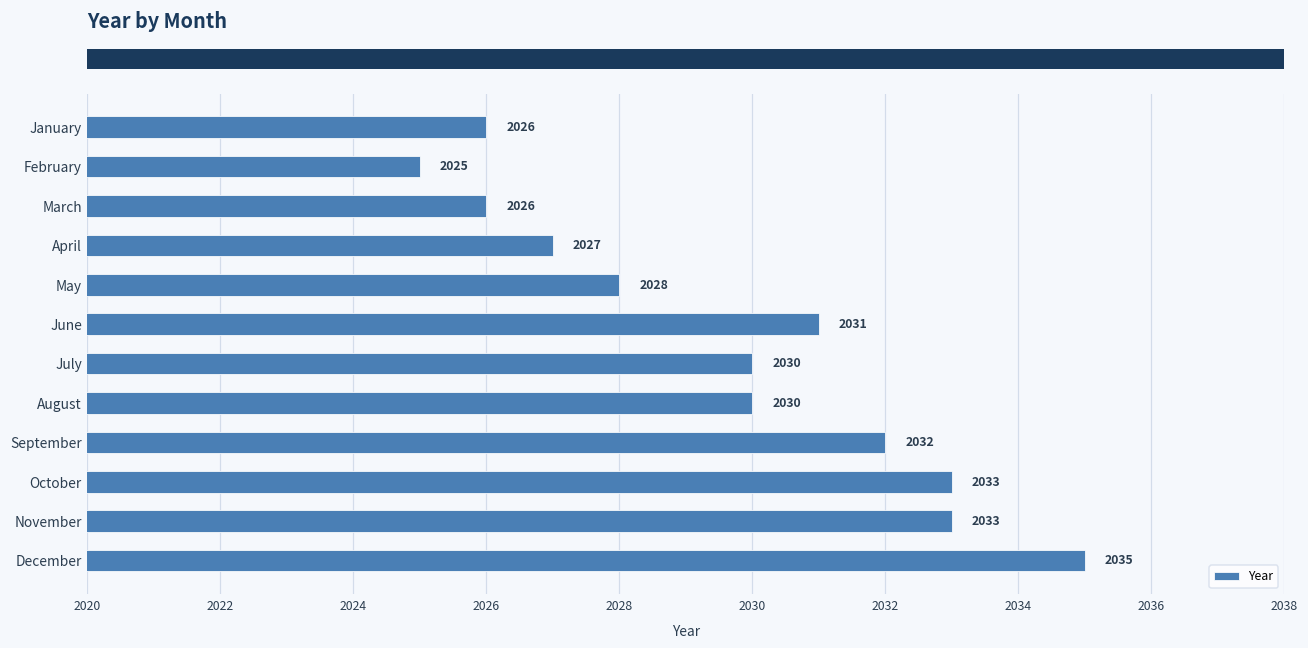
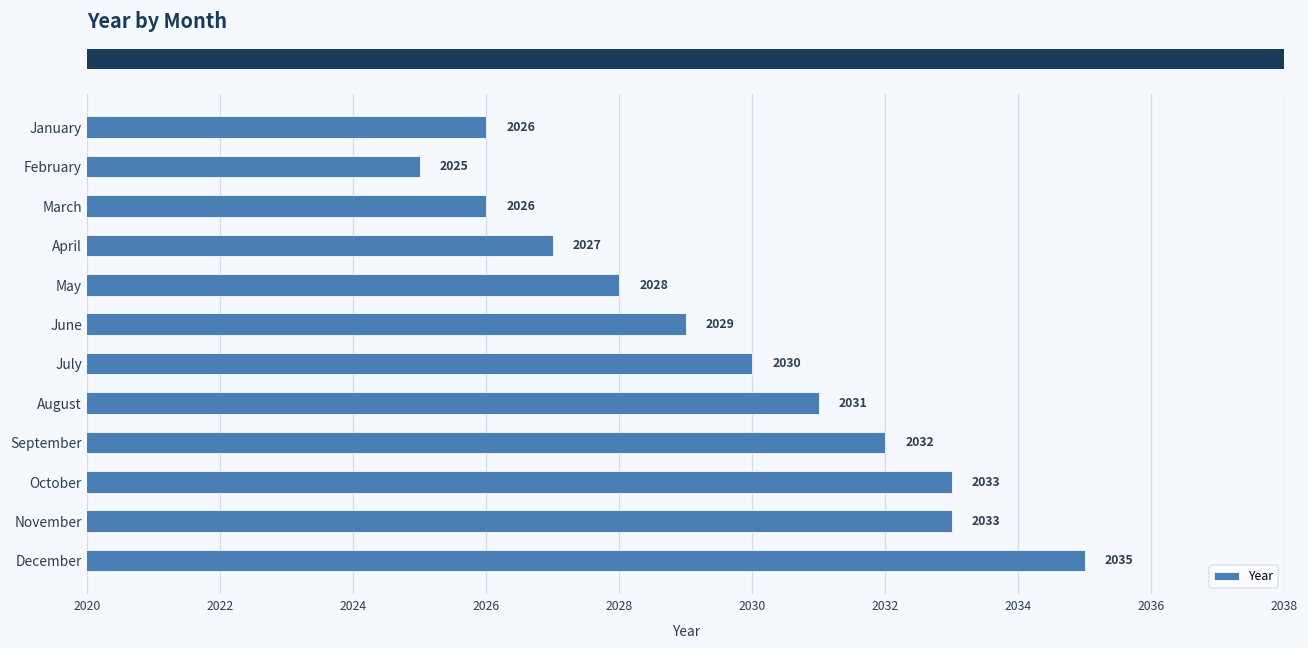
  {
    "January": 2026,
    "February": 2025,
    "March": 2026,
    "April": 2027,
    "May": 2028,
-   "June": 2031,
+   "June": 2029,
    "July": 2030,
-   "August": 2030,
+   "August": 2031,
    "September": 2032,
    "October": 2033,
    "November": 2033,
    "December": 2035
  }
